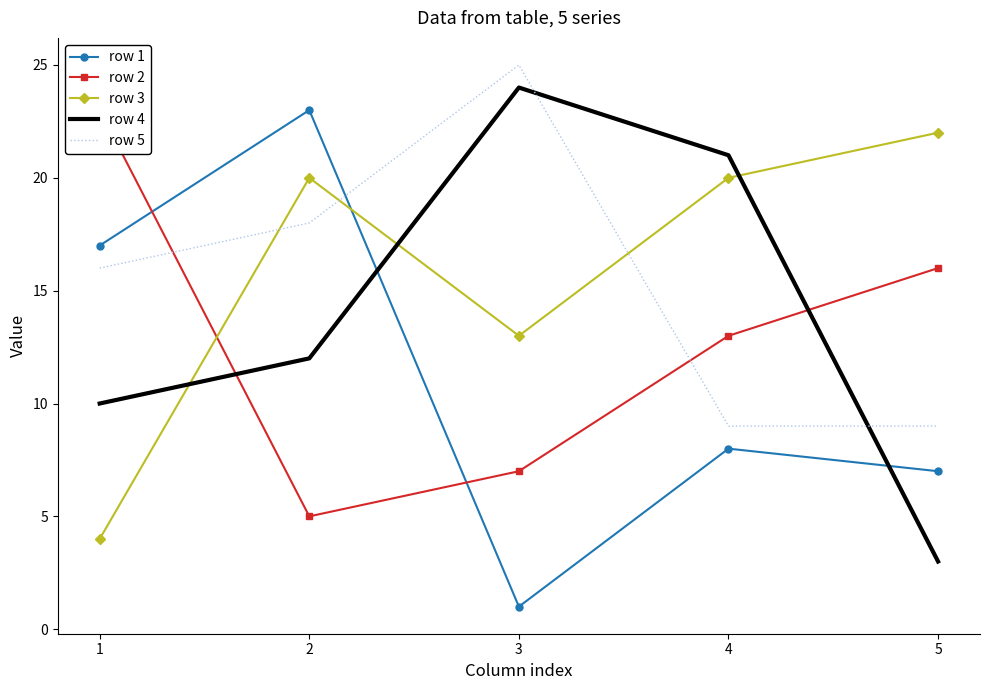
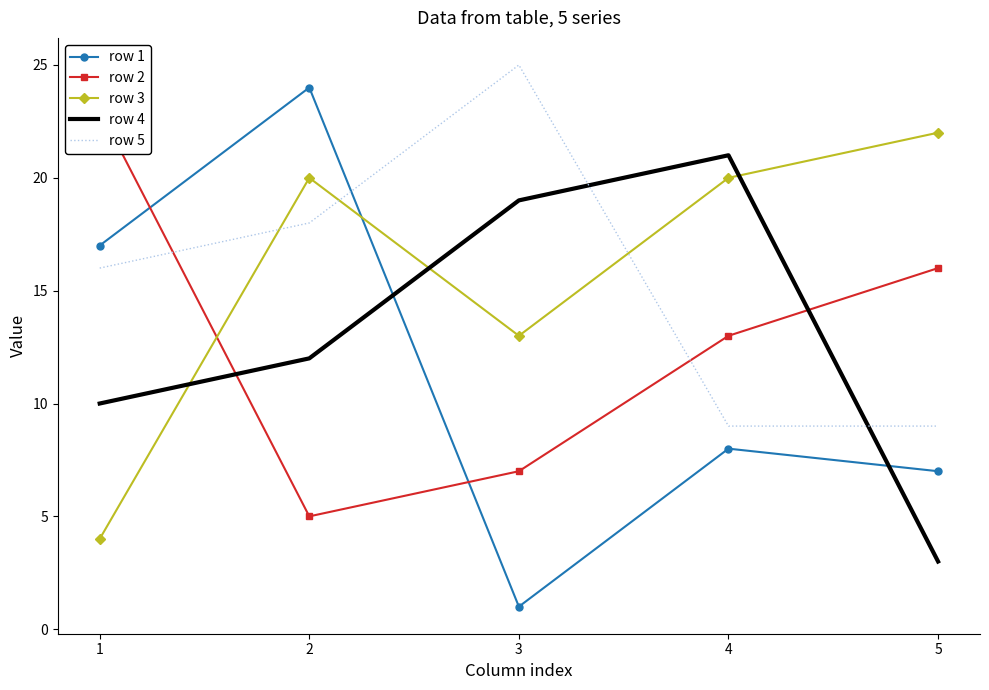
  {
    "row 1": {
      "1": 17,
-     "2": 23,
+     "2": 24,
      "3": 1,
      "4": 8,
      "5": 7
    },
    "row 2": {
      "2": 5,
      "3": 7,
      "4": 13,
      "5": 16
    },
    "row 3": {
      "1": 4,
      "2": 20,
      "3": 13,
      "4": 20,
      "5": 22
    },
    "row 4": {
      "1": 10,
      "2": 12,
-     "3": 24,
+     "3": 19,
      "4": 21,
      "5": 3
    },
    "row 5": {
      "1": 16,
      "2": 18,
      "3": 25,
      "4": 9,
      "5": 9
    }
  }
